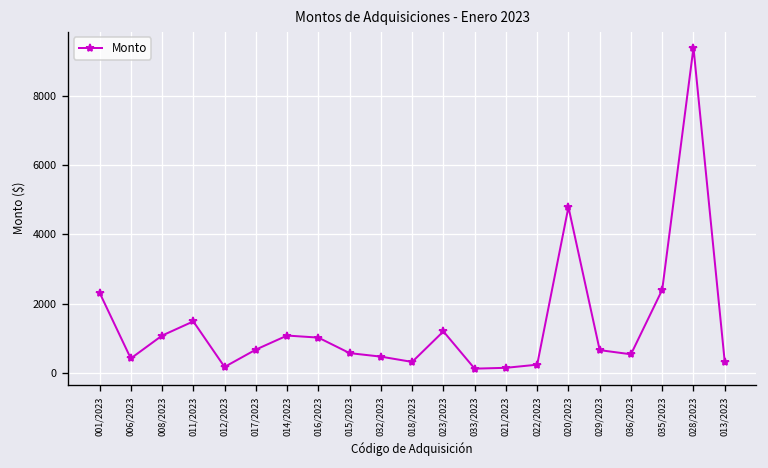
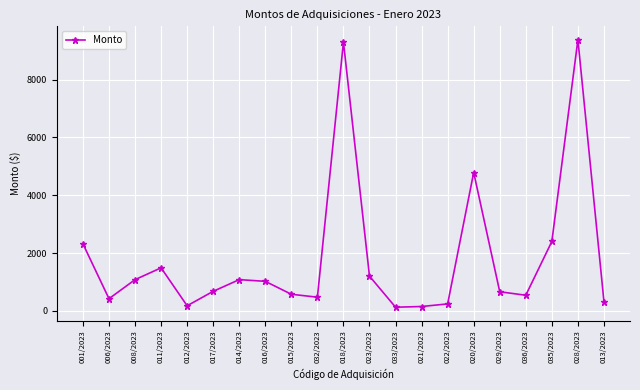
  {
    "001/2023": 2300,
    "006/2023": 400,
    "008/2023": 1100,
    "011/2023": 1500,
    "012/2023": 200,
    "017/2023": 700,
    "014/2023": 1100,
    "016/2023": 1000,
    "015/2023": 600,
    "032/2023": 500,
-   "018/2023": 300,
+   "018/2023": 9300,
    "023/2023": 1200,
    "033/2023": 100,
    "021/2023": 200,
    "022/2023": 200,
    "020/2023": 4800,
    "029/2023": 700,
    "036/2023": 500,
    "035/2023": 2400,
    "028/2023": 9400,
    "013/2023": 300
  }
